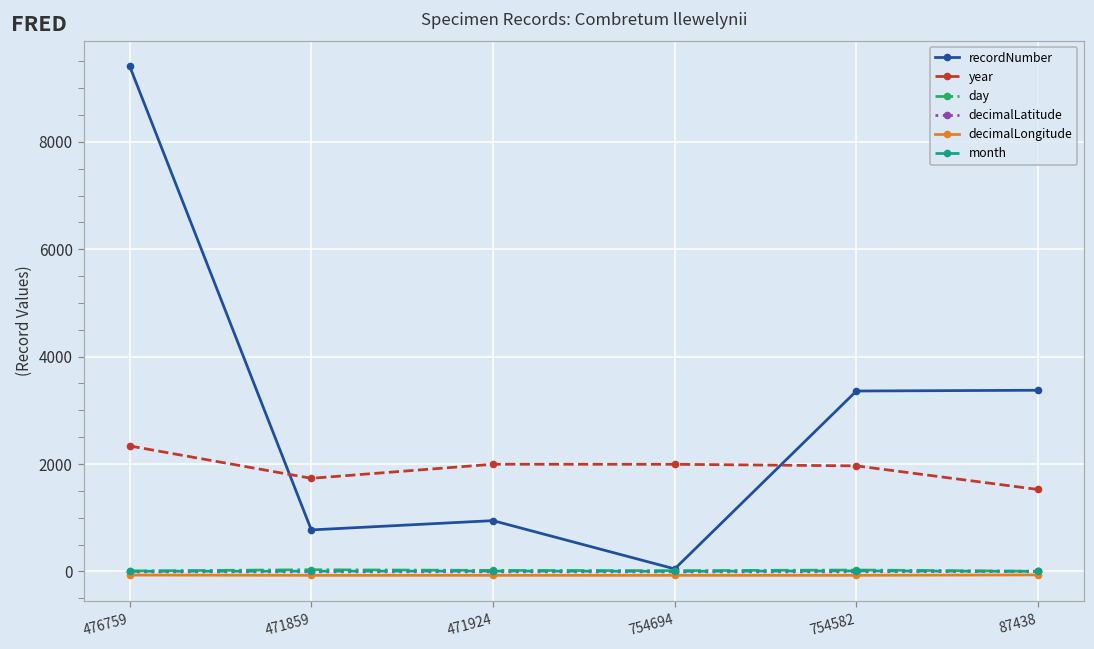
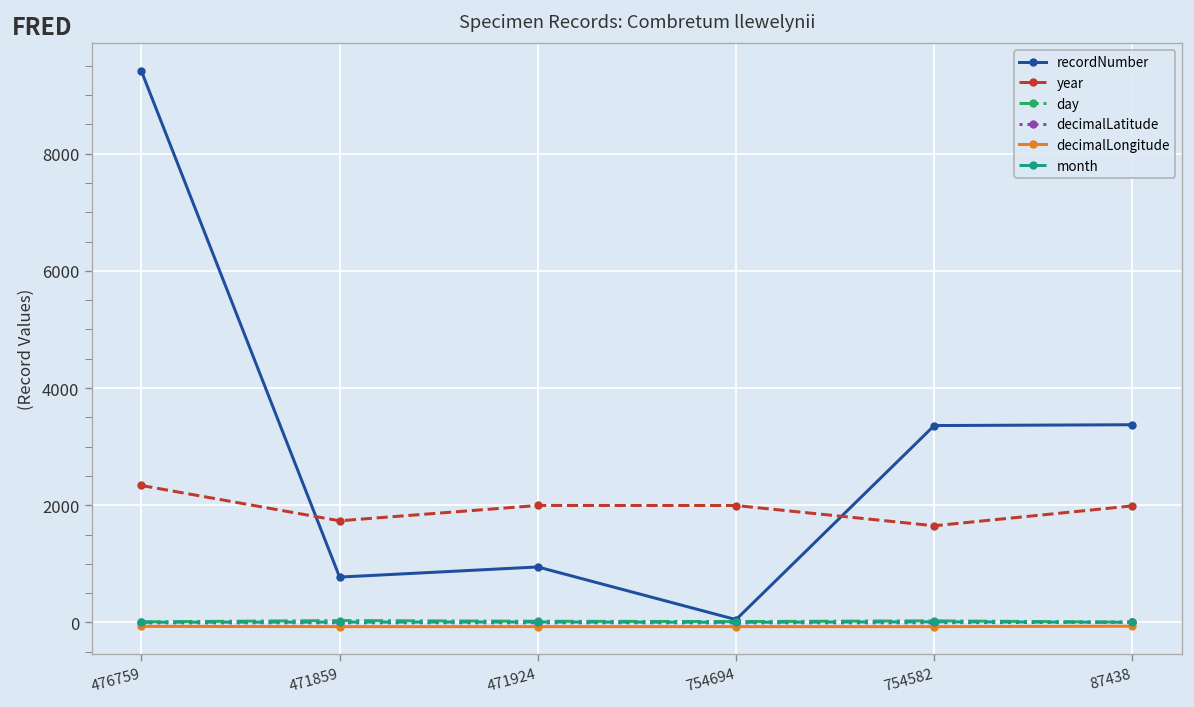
  {
    "recordNumber": {
      "476759": 9400,
      "471859": 800,
      "471924": 900,
      "754582": 3400,
      "87438": 3400
    },
    "year": {
      "476759": 2300,
      "471859": 1700,
      "471924": 2000,
      "754694": 2000,
-     "754582": 2000,
-     "87438": 1500
+     "754582": 1600,
+     "87438": 2000
    },
    "decimalLongitude": {
      "476759": -100,
      "471859": -100,
      "471924": -100,
      "754694": -100,
      "754582": -100,
      "87438": -100
    }
  }
